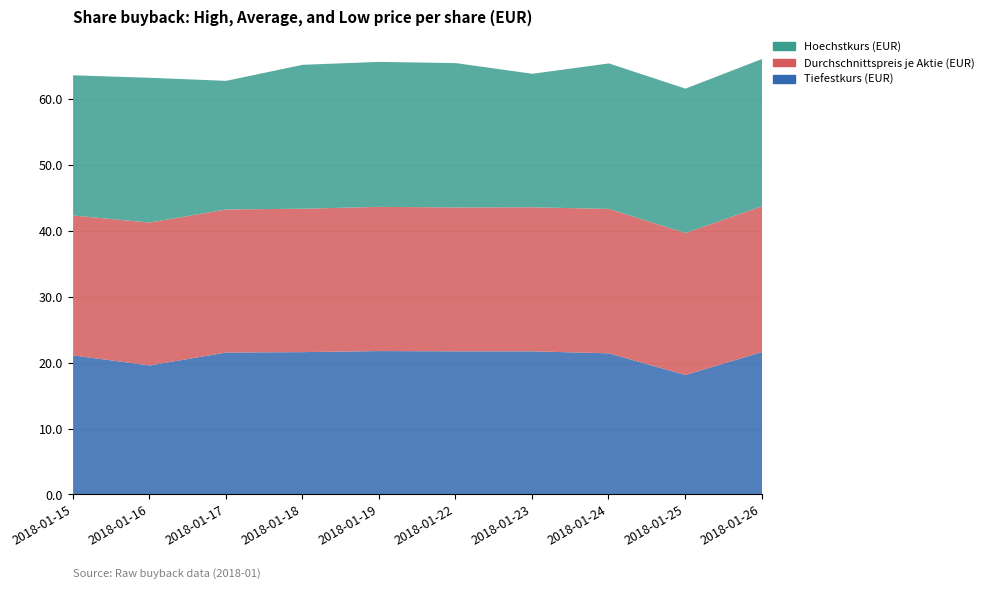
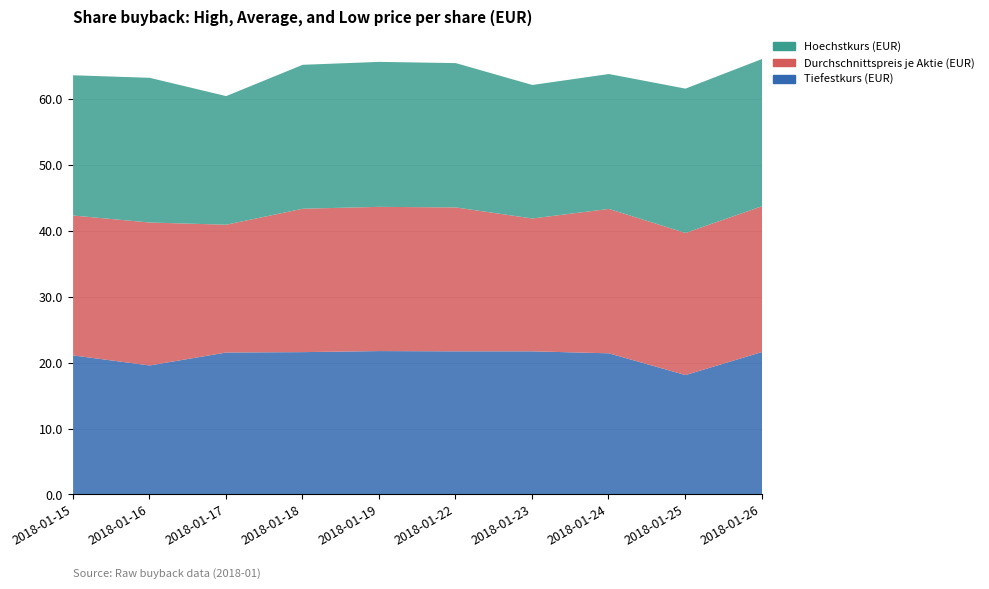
  {
    "Tiefestkurs (EUR)": {
      "2018-01-15": 21,
      "2018-01-16": 20,
      "2018-01-17": 22,
      "2018-01-18": 22,
      "2018-01-19": 22,
      "2018-01-22": 22,
      "2018-01-23": 22,
      "2018-01-24": 22,
      "2018-01-25": 18,
      "2018-01-26": 22
    },
    "Durchschnittspreis je Aktie (EUR)": {
      "2018-01-15": 21,
      "2018-01-16": 22,
-     "2018-01-17": 22,
+     "2018-01-17": 19,
      "2018-01-18": 22,
      "2018-01-19": 22,
      "2018-01-22": 22,
-     "2018-01-23": 22,
+     "2018-01-23": 20,
      "2018-01-24": 22,
      "2018-01-25": 22,
      "2018-01-26": 22
    },
    "Hoechstkurs (EUR)": {
      "2018-01-15": 21,
      "2018-01-16": 22,
      "2018-01-17": 20,
      "2018-01-18": 22,
      "2018-01-19": 22,
      "2018-01-22": 22,
      "2018-01-23": 20,
-     "2018-01-24": 22,
+     "2018-01-24": 20,
      "2018-01-25": 22,
      "2018-01-26": 22
    }
  }
